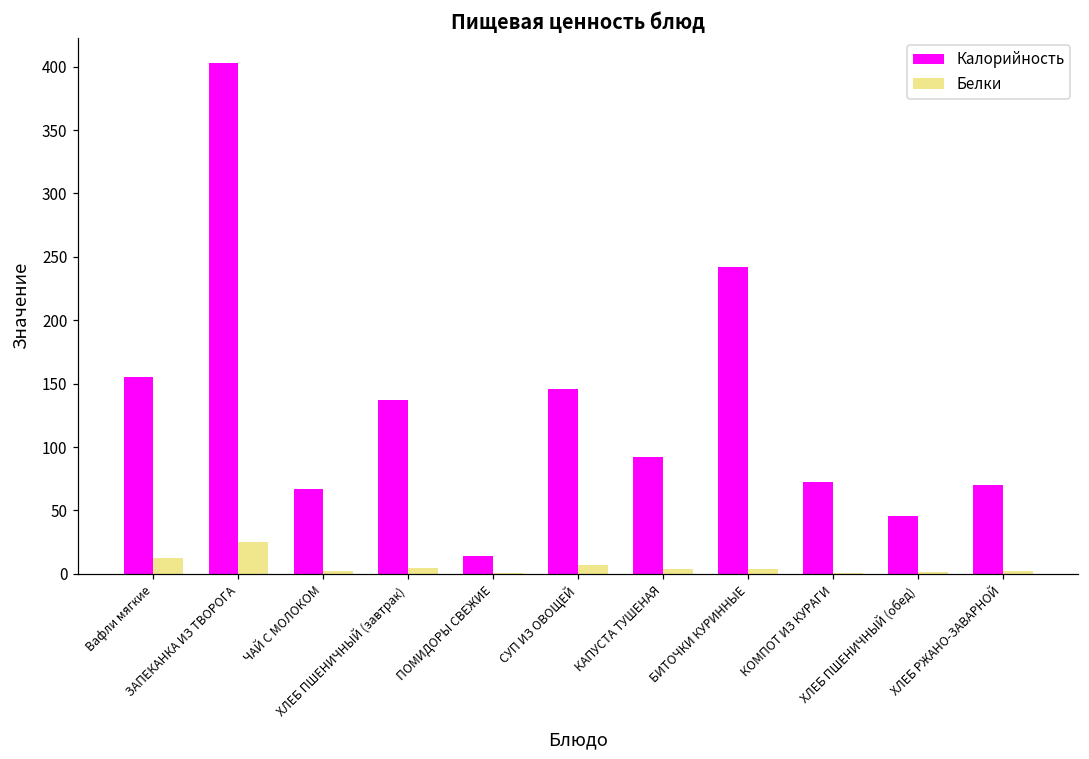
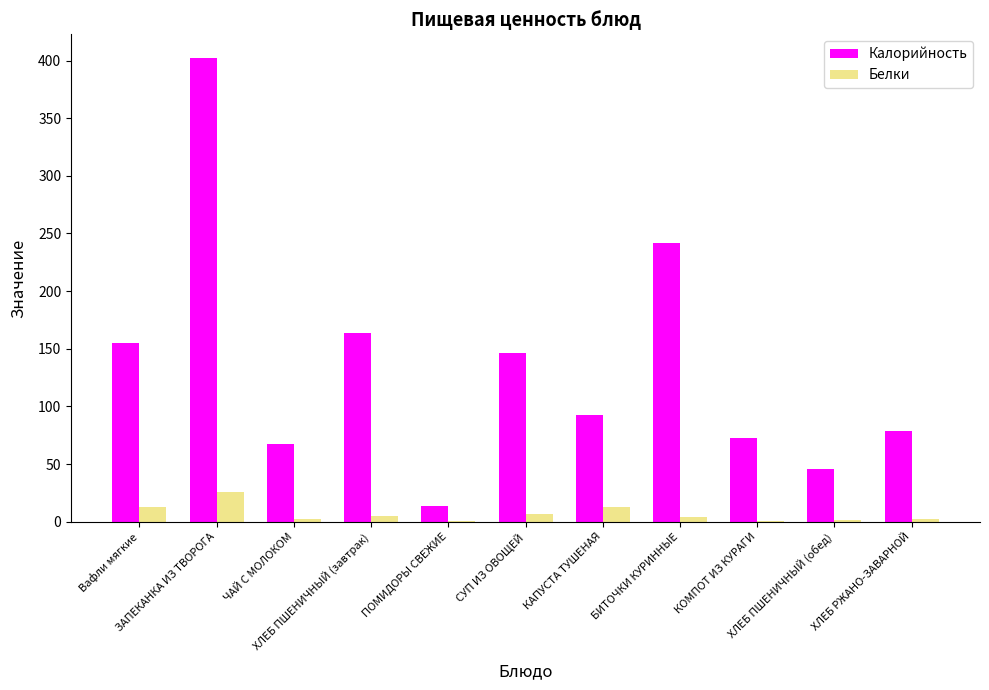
  {
    "Калорийность": {
      "Вафли мягкие": 155,
      "ЗАПЕКАНКА ИЗ ТВОРОГА": 403,
      "ЧАЙ С МОЛОКОМ": 67,
-     "ХЛЕБ ПШЕНИЧНЫЙ (завтрак)": 137,
+     "ХЛЕБ ПШЕНИЧНЫЙ (завтрак)": 164,
      "ПОМИДОРЫ СВЕЖИЕ": 14,
      "СУП ИЗ ОВОЩЕЙ": 146,
      "КАПУСТА ТУШЕНАЯ": 92,
      "БИТОЧКИ КУРИННЫЕ": 242,
      "КОМПОТ ИЗ КУРАГИ": 72,
      "ХЛЕБ ПШЕНИЧНЫЙ (обед)": 46,
-     "ХЛЕБ РЖАНО-ЗАВАРНОЙ": 70
+     "ХЛЕБ РЖАНО-ЗАВАРНОЙ": 78
    },
    "Белки": {
      "Вафли мягкие": 12,
      "ЗАПЕКАНКА ИЗ ТВОРОГА": 25,
      "ЧАЙ С МОЛОКОМ": 2,
      "ХЛЕБ ПШЕНИЧНЫЙ (завтрак)": 4,
      "СУП ИЗ ОВОЩЕЙ": 7,
-     "КАПУСТА ТУШЕНАЯ": 4,
+     "КАПУСТА ТУШЕНАЯ": 13,
      "БИТОЧКИ КУРИННЫЕ": 4,
      "ХЛЕБ РЖАНО-ЗАВАРНОЙ": 3
    }
  }
